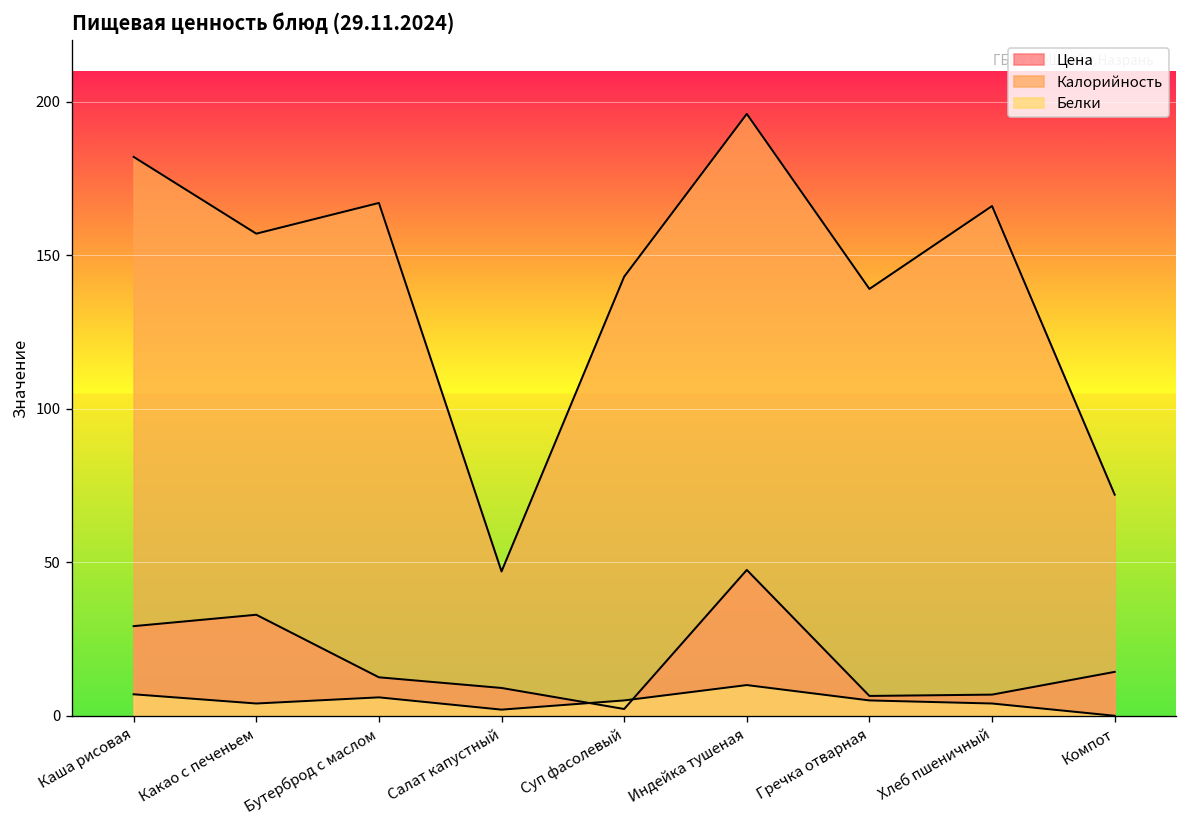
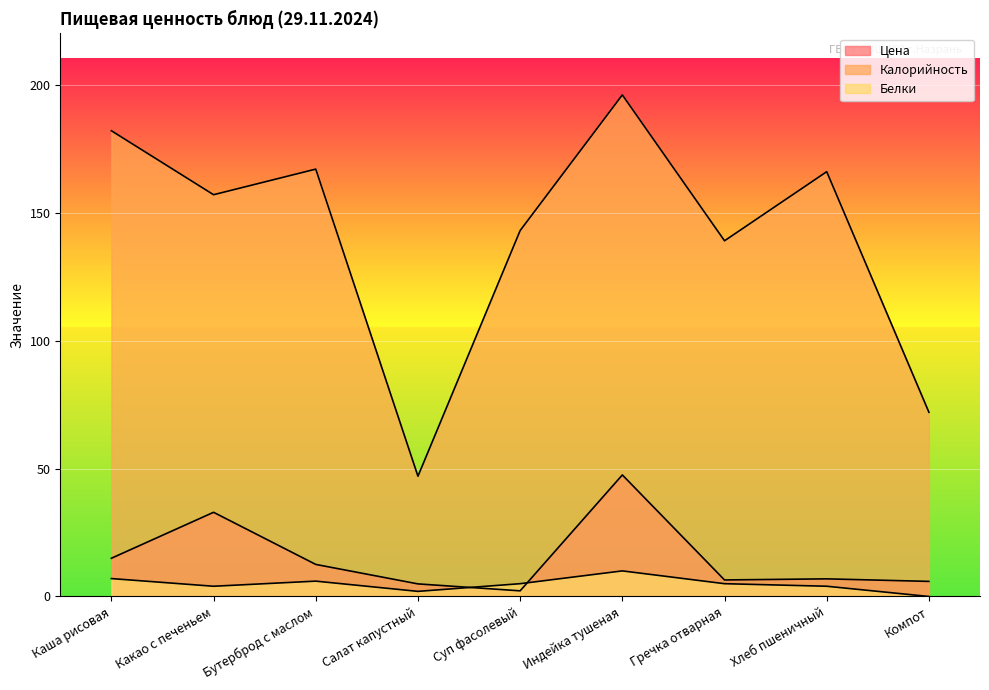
  {
    "Цена": {
-     "Каша рисовая": 29,
+     "Каша рисовая": 15,
      "Какао с печеньем": 33,
      "Бутерброд с маслом": 13,
-     "Салат капустный": 9,
+     "Салат капустный": 5,
      "Суп фасолевый": 2,
      "Индейка тушеная": 48,
      "Гречка отварная": 6,
      "Хлеб пшеничный": 7,
-     "Компот": 14
+     "Компот": 6
    }
  }
